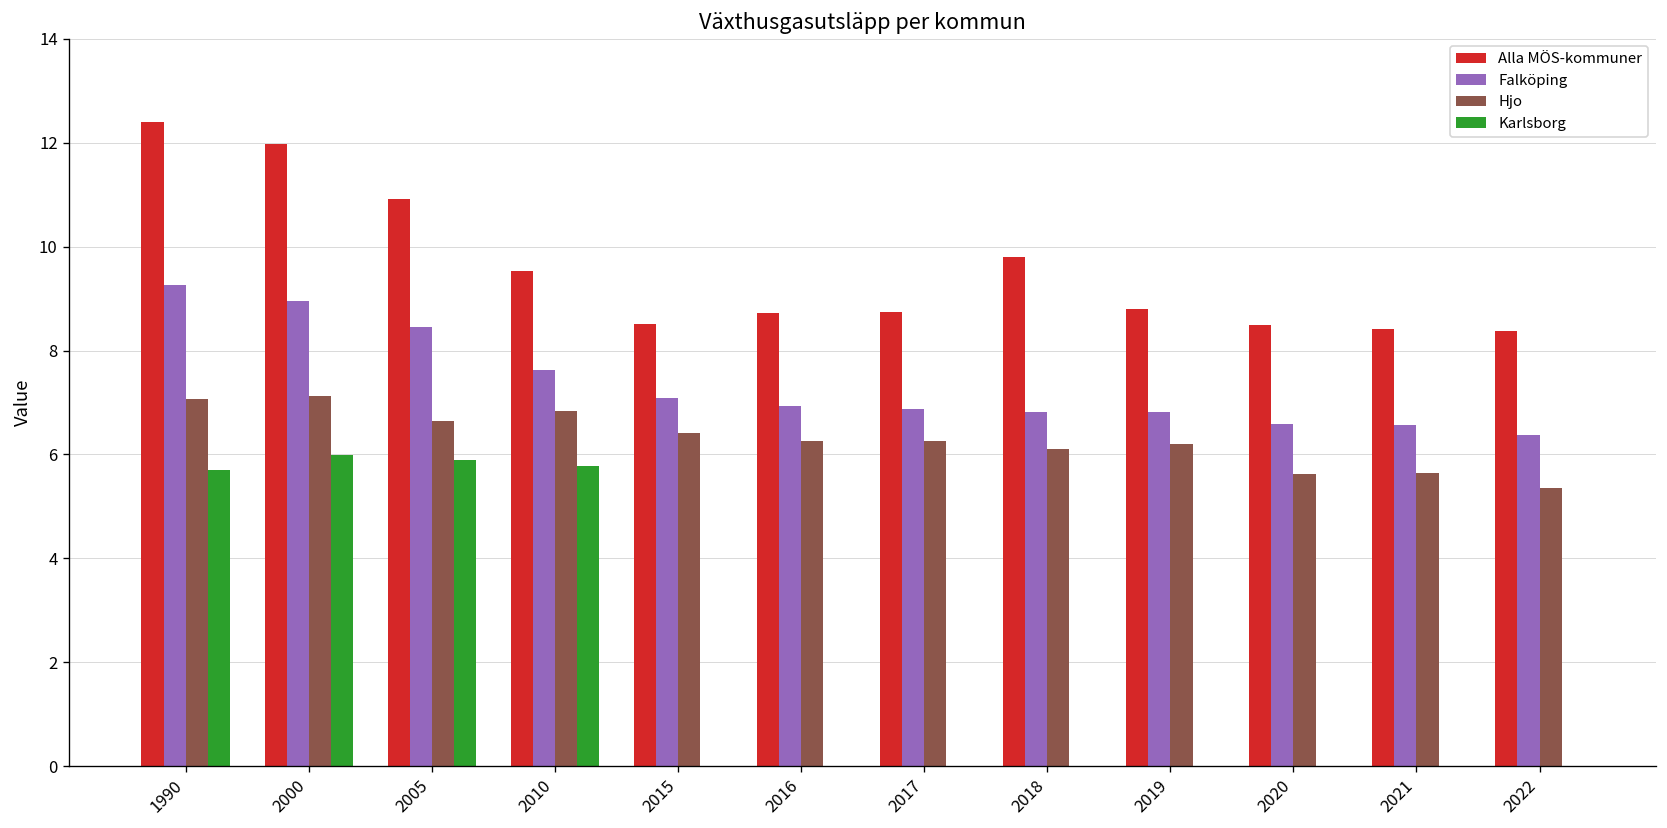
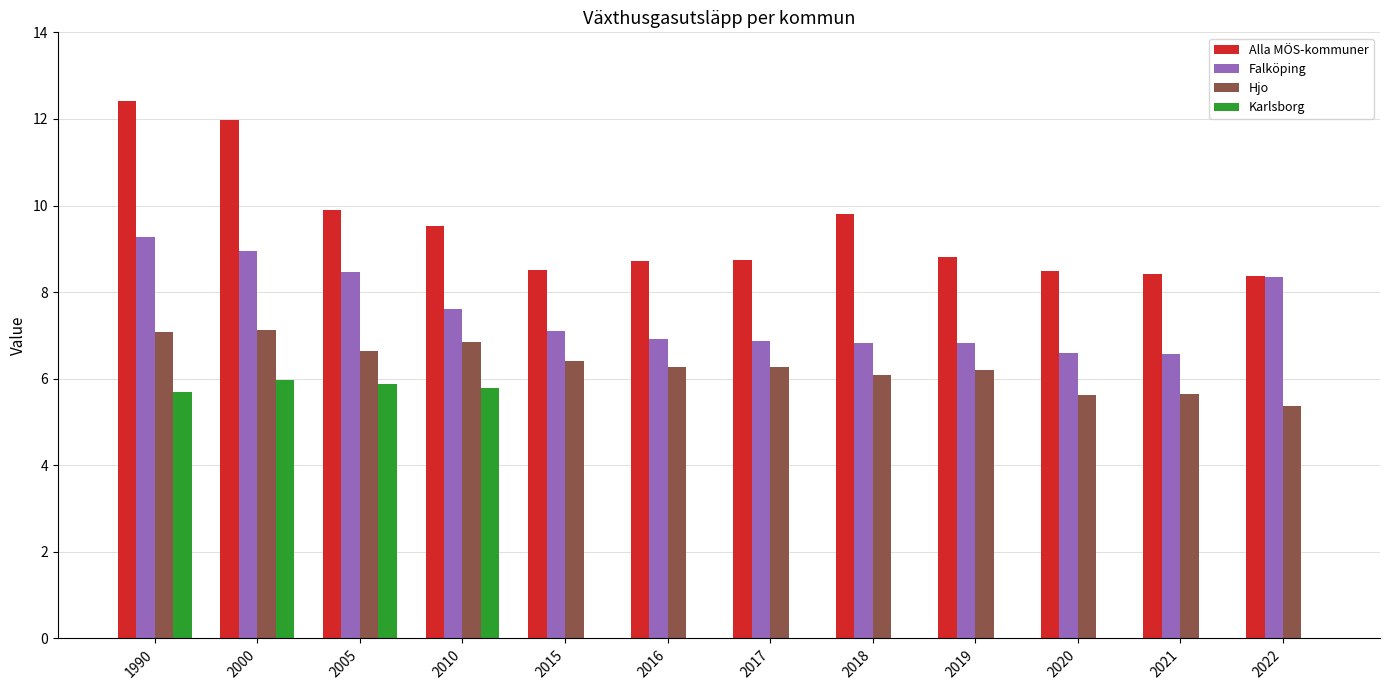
  {
    "Alla MÖS-kommuner": {
      "1990": 12.4,
      "2000": 12.0,
-     "2005": 10.9,
+     "2005": 9.9,
      "2010": 9.5,
      "2015": 8.5,
      "2016": 8.7,
      "2017": 8.7,
      "2018": 9.8,
      "2019": 8.8,
      "2020": 8.5,
      "2021": 8.4,
      "2022": 8.4
    },
    "Falköping": {
      "1990": 9.3,
      "2000": 9.0,
      "2005": 8.5,
      "2010": 7.6,
      "2015": 7.1,
      "2016": 6.9,
      "2017": 6.9,
      "2018": 6.8,
      "2019": 6.8,
      "2020": 6.6,
      "2021": 6.6,
-     "2022": 6.4
+     "2022": 8.4
    },
    "Hjo": {
      "1990": 7.1,
      "2000": 7.1,
      "2005": 6.6,
      "2010": 6.8,
      "2015": 6.4,
      "2016": 6.3,
      "2017": 6.3,
      "2018": 6.1,
      "2019": 6.2,
      "2020": 5.6,
      "2021": 5.6,
      "2022": 5.4
    },
    "Karlsborg": {
      "1990": 5.7,
      "2000": 6.0,
      "2005": 5.9,
      "2010": 5.8,
      "2015": 0.0,
      "2016": 0.0,
      "2017": 0.0,
      "2018": 0.0,
      "2019": 0.0,
      "2020": 0.0,
      "2021": 0.0,
      "2022": 0.0
    }
  }
